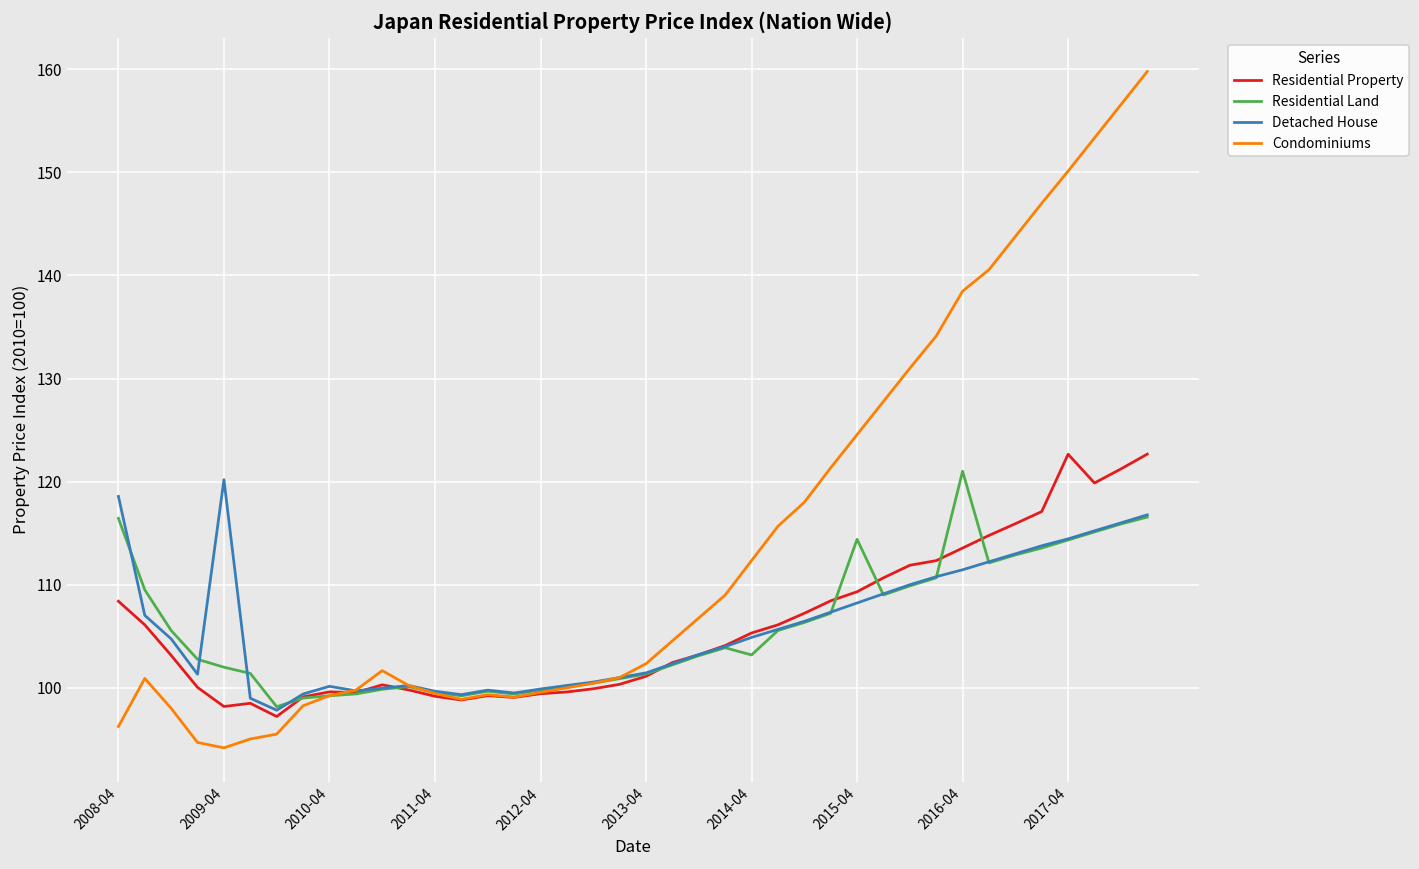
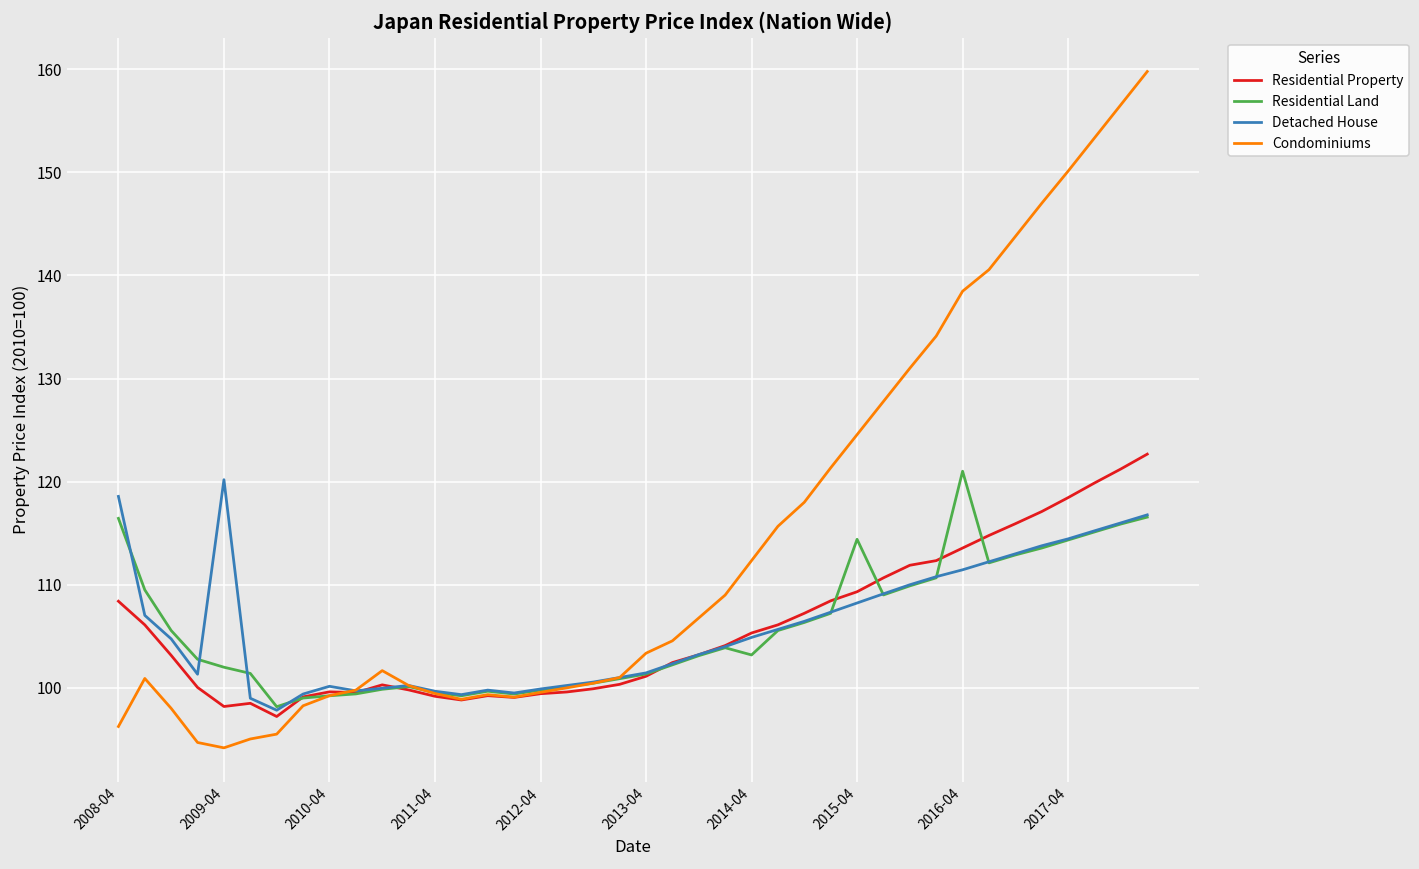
  {
    "Residential Property": {
      "2008-04": 108,
      "2009-04": 98,
      "2010-04": 100,
      "2014-04": 105,
      "2015-04": 109,
      "2016-04": 114,
-     "2017-04": 123
+     "2017-04": 118
    },
    "Residential Land": {
      "2008-04": 116,
      "2009-04": 102,
      "2014-04": 103,
      "2015-04": 114,
      "2016-04": 121
    },
    "Detached House": {
      "2008-04": 119,
      "2009-04": 120,
      "2010-04": 100,
      "2014-04": 105,
      "2015-04": 108,
      "2016-04": 111
    },
    "Condominiums": {
      "2008-04": 96,
      "2009-04": 94,
-     "2013-04": 102,
+     "2013-04": 103,
      "2014-04": 112,
      "2015-04": 125,
      "2016-04": 138,
      "2017-04": 150
    }
  }
